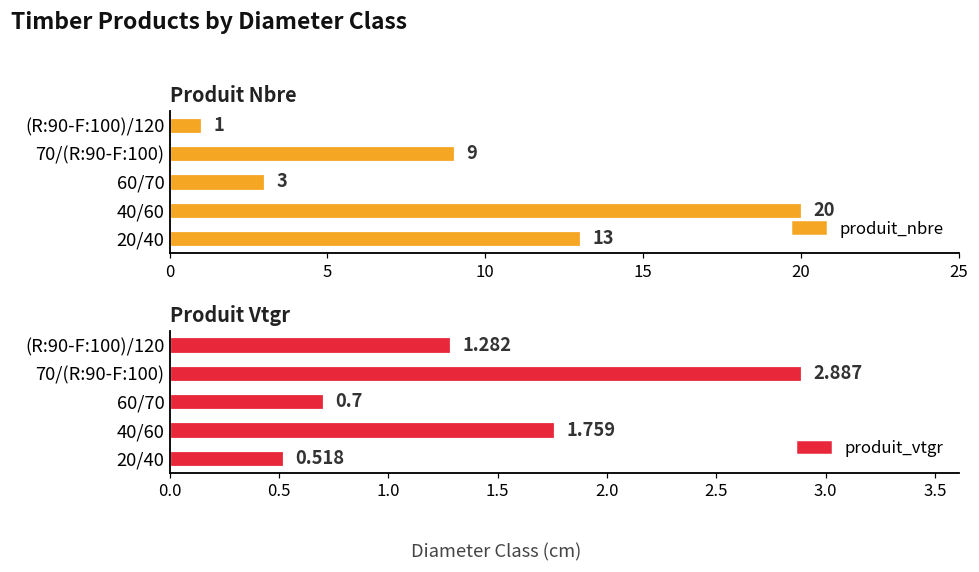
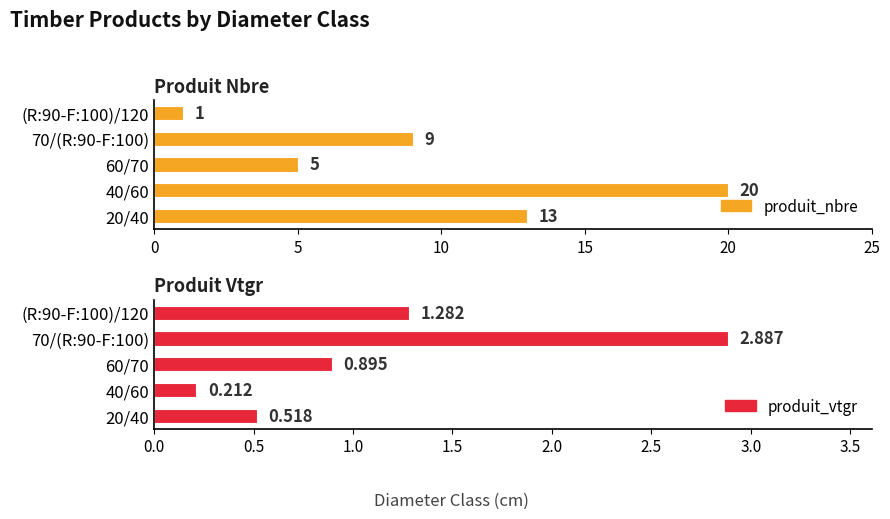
  {
    "Produit Nbre": {
      "(R:90-F:100)/120": 1,
      "70/(R:90-F:100)": 9,
-     "60/70": 3,
+     "60/70": 5,
      "40/60": 20,
      "20/40": 13
    },
    "Produit Vtgr": {
      "(R:90-F:100)/120": 1.282,
      "70/(R:90-F:100)": 2.887,
-     "60/70": 0.7,
-     "40/60": 1.759,
+     "60/70": 0.895,
+     "40/60": 0.212,
      "20/40": 0.518
    }
  }
